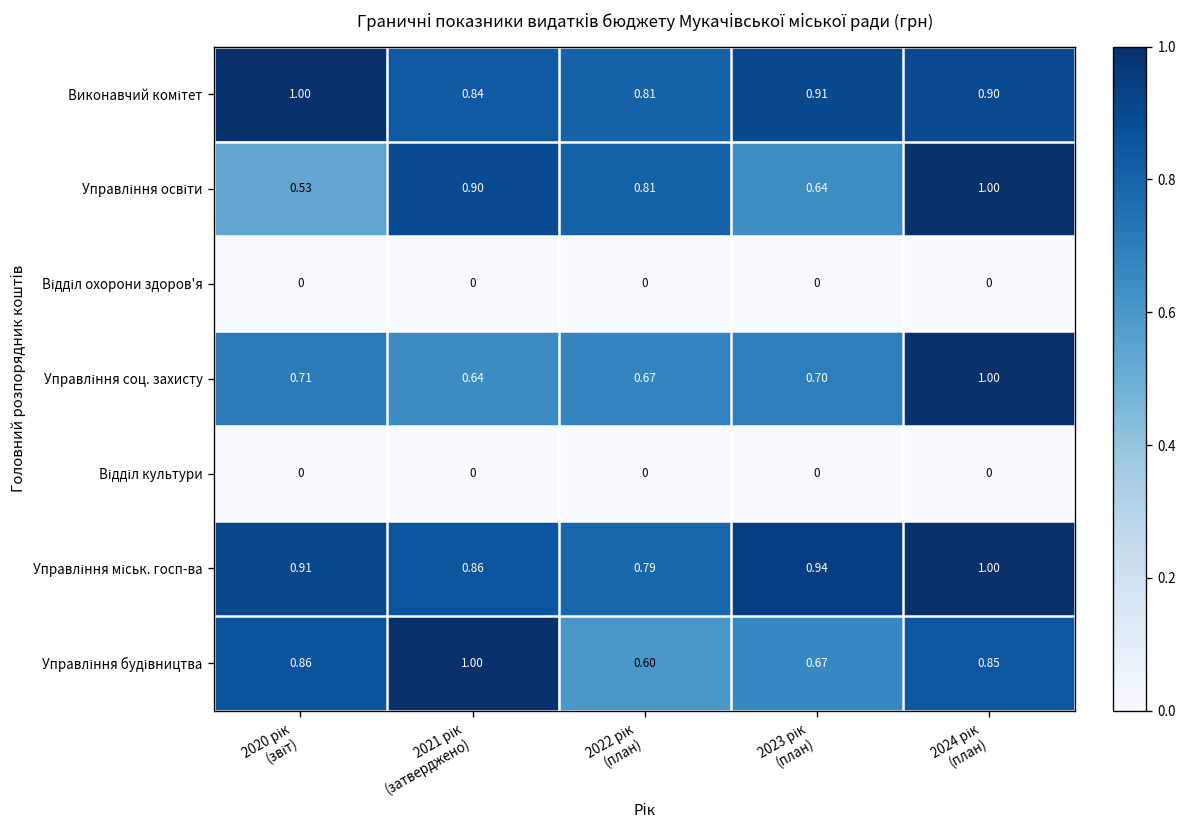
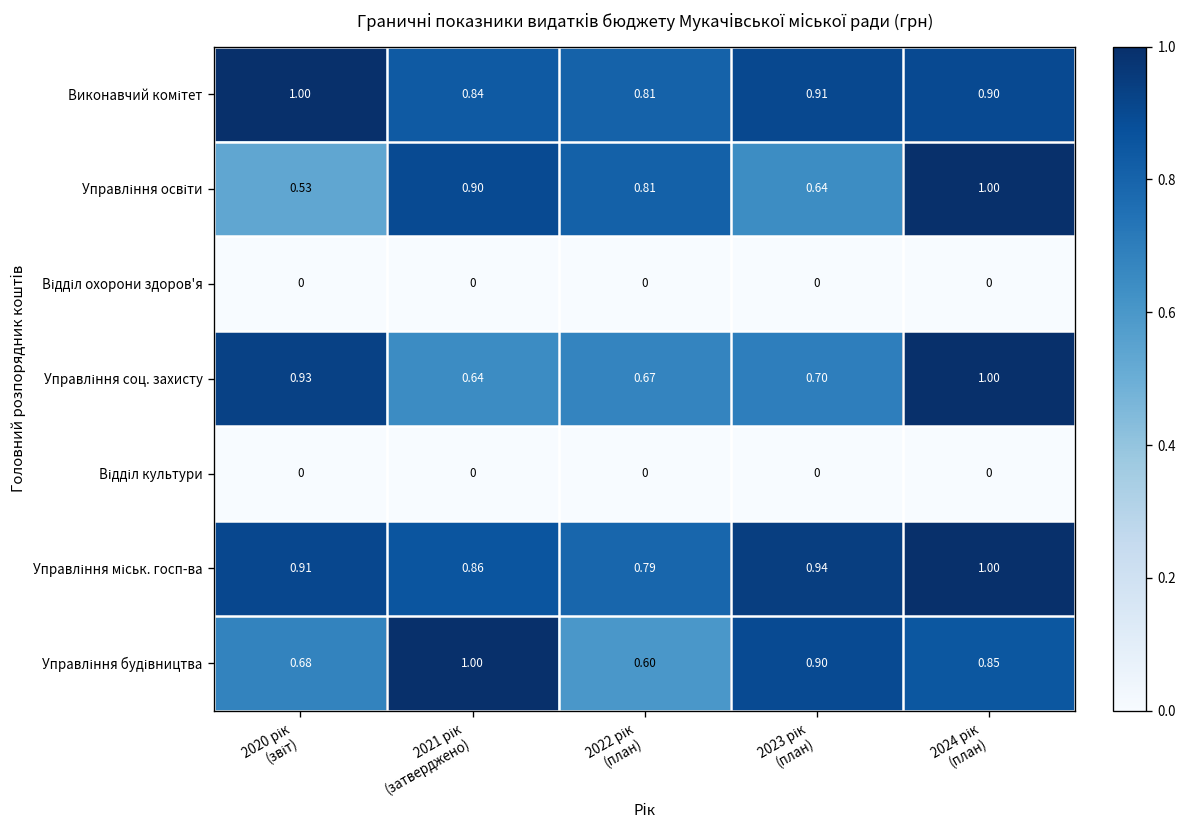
  {
    "Виконавчий комітет": {
      "2020 рік (звіт)": 1.00,
      "2021 рік (затверджено)": 0.84,
      "2022 рік (план)": 0.81,
      "2023 рік (план)": 0.91,
      "2024 рік (план)": 0.90
    },
    "Управління освіти": {
      "2020 рік (звіт)": 0.53,
      "2021 рік (затверджено)": 0.90,
      "2022 рік (план)": 0.81,
      "2023 рік (план)": 0.64,
      "2024 рік (план)": 1.00
    },
    "Відділ охорони здоров'я": {
      "2020 рік (звіт)": 0,
      "2021 рік (затверджено)": 0,
      "2022 рік (план)": 0,
      "2023 рік (план)": 0,
      "2024 рік (план)": 0
    },
    "Управління соц. захисту": {
-     "2020 рік (звіт)": 0.71,
+     "2020 рік (звіт)": 0.93,
      "2021 рік (затверджено)": 0.64,
      "2022 рік (план)": 0.67,
      "2023 рік (план)": 0.70,
      "2024 рік (план)": 1.00
    },
    "Відділ культури": {
      "2020 рік (звіт)": 0,
      "2021 рік (затверджено)": 0,
      "2022 рік (план)": 0,
      "2023 рік (план)": 0,
      "2024 рік (план)": 0
    },
    "Управління міськ. госп-ва": {
      "2020 рік (звіт)": 0.91,
      "2021 рік (затверджено)": 0.86,
      "2022 рік (план)": 0.79,
      "2023 рік (план)": 0.94,
      "2024 рік (план)": 1.00
    },
    "Управління будівництва": {
-     "2020 рік (звіт)": 0.86,
+     "2020 рік (звіт)": 0.68,
      "2021 рік (затверджено)": 1.00,
      "2022 рік (план)": 0.60,
-     "2023 рік (план)": 0.67,
+     "2023 рік (план)": 0.90,
      "2024 рік (план)": 0.85
    }
  }
